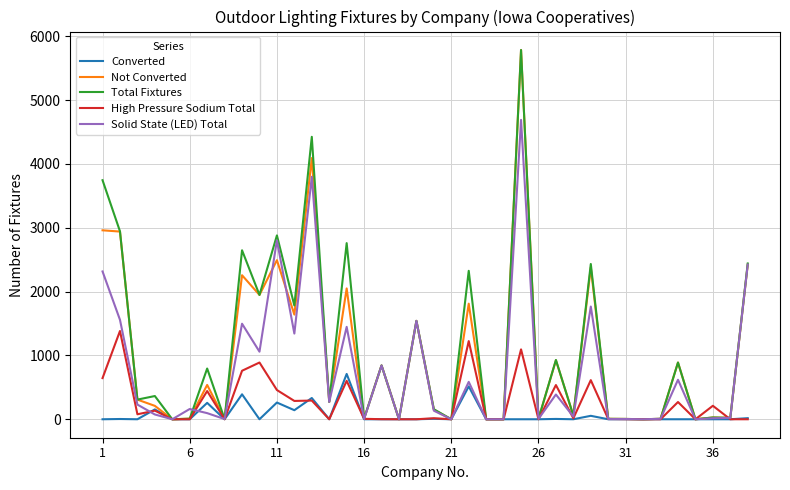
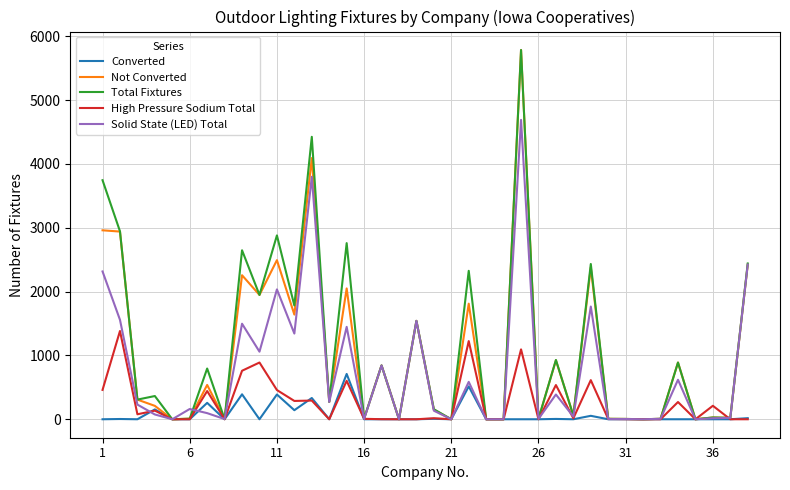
  {
    "Converted": {
      "1": 0,
-     "11": 300
+     "11": 400
    },
    "Not Converted": {
      "1": 3000,
      "11": 2500
    },
    "Total Fixtures": {
      "1": 3700,
      "11": 2900
    },
    "High Pressure Sodium Total": {
-     "1": 600,
+     "1": 500,
      "11": 500,
      "36": 200
    },
    "Solid State (LED) Total": {
      "1": 2300,
      "6": 200,
-     "11": 2800
+     "11": 2000
    }
  }
